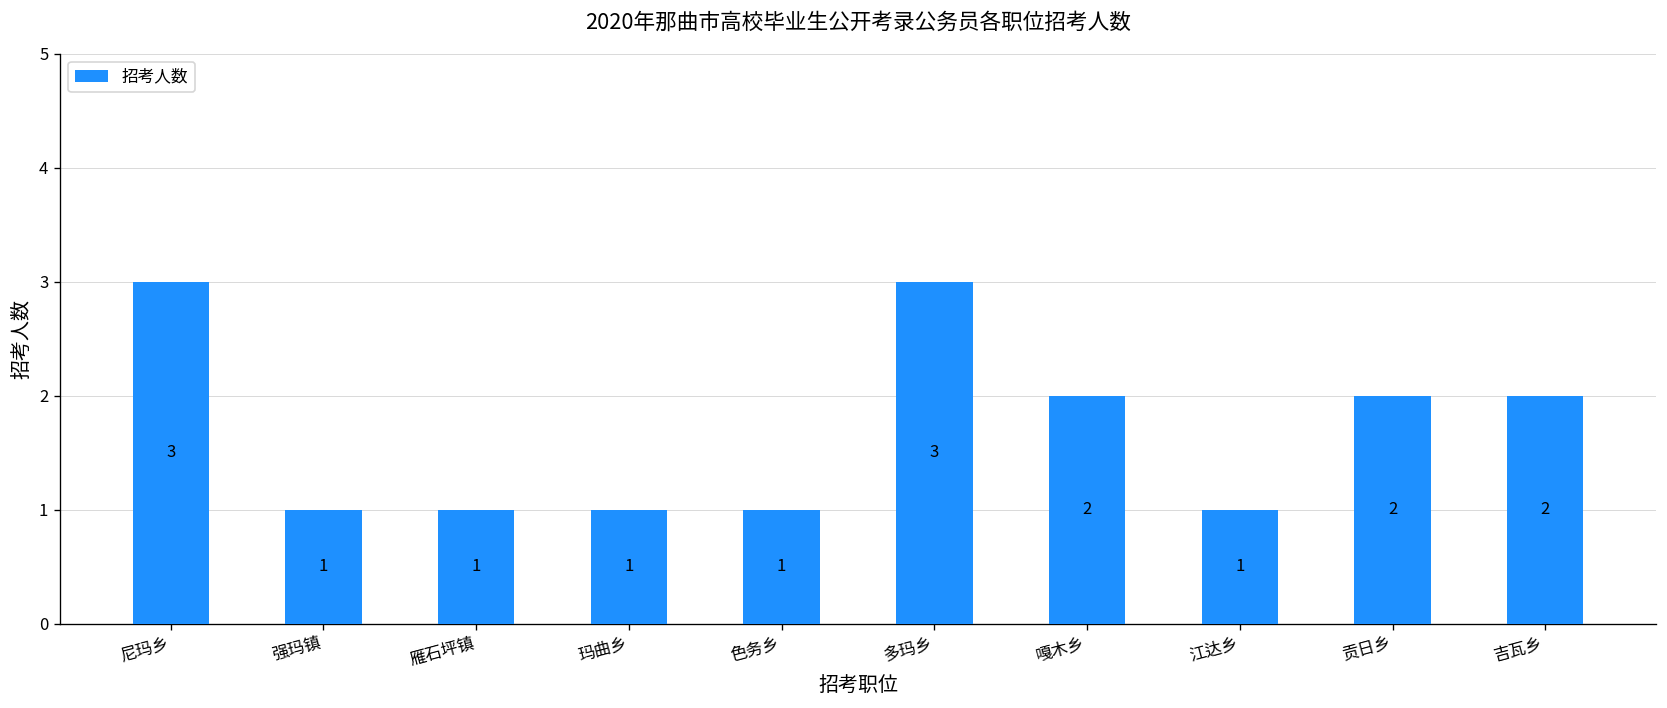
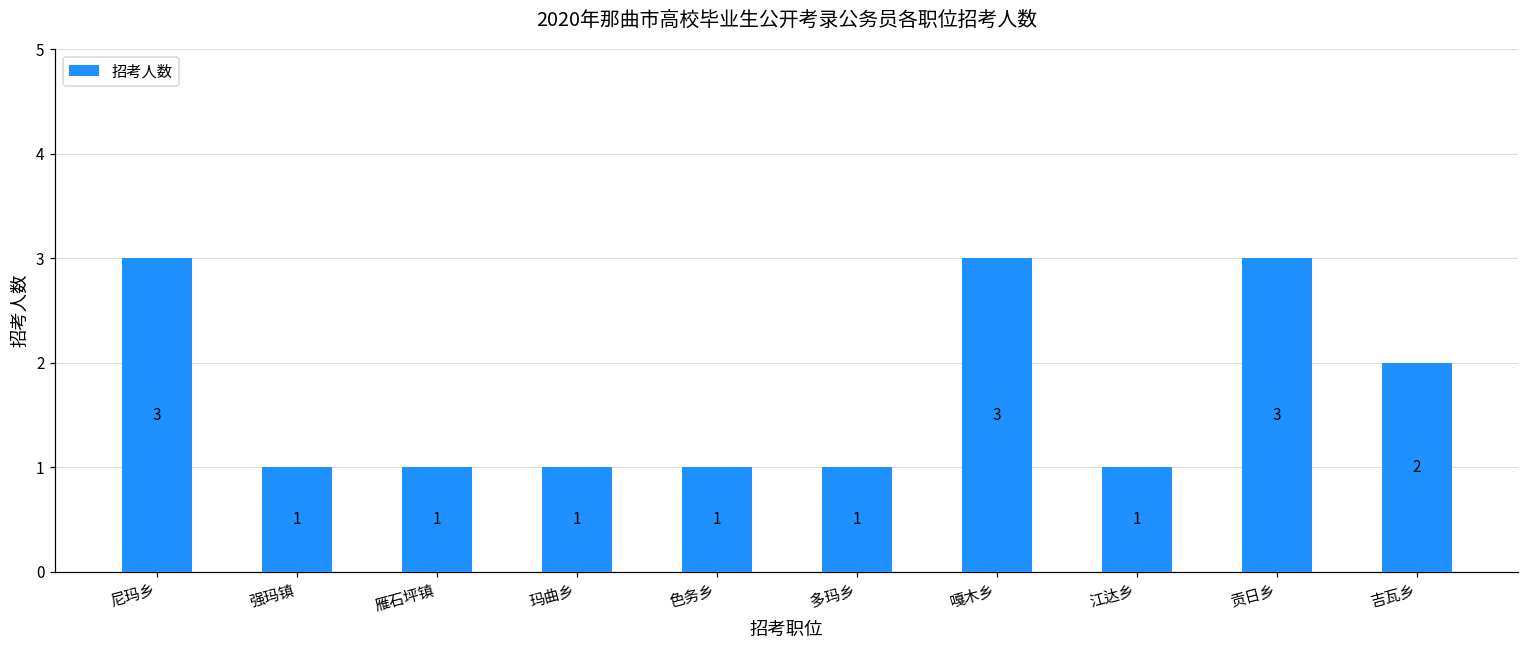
  {
    "尼玛乡": 3,
    "强玛镇": 1,
    "雁石坪镇": 1,
    "玛曲乡": 1,
    "色务乡": 1,
-   "多玛乡": 3,
-   "嘎木乡": 2,
+   "多玛乡": 1,
+   "嘎木乡": 3,
    "江达乡": 1,
-   "贡日乡": 2,
+   "贡日乡": 3,
    "吉瓦乡": 2
  }
